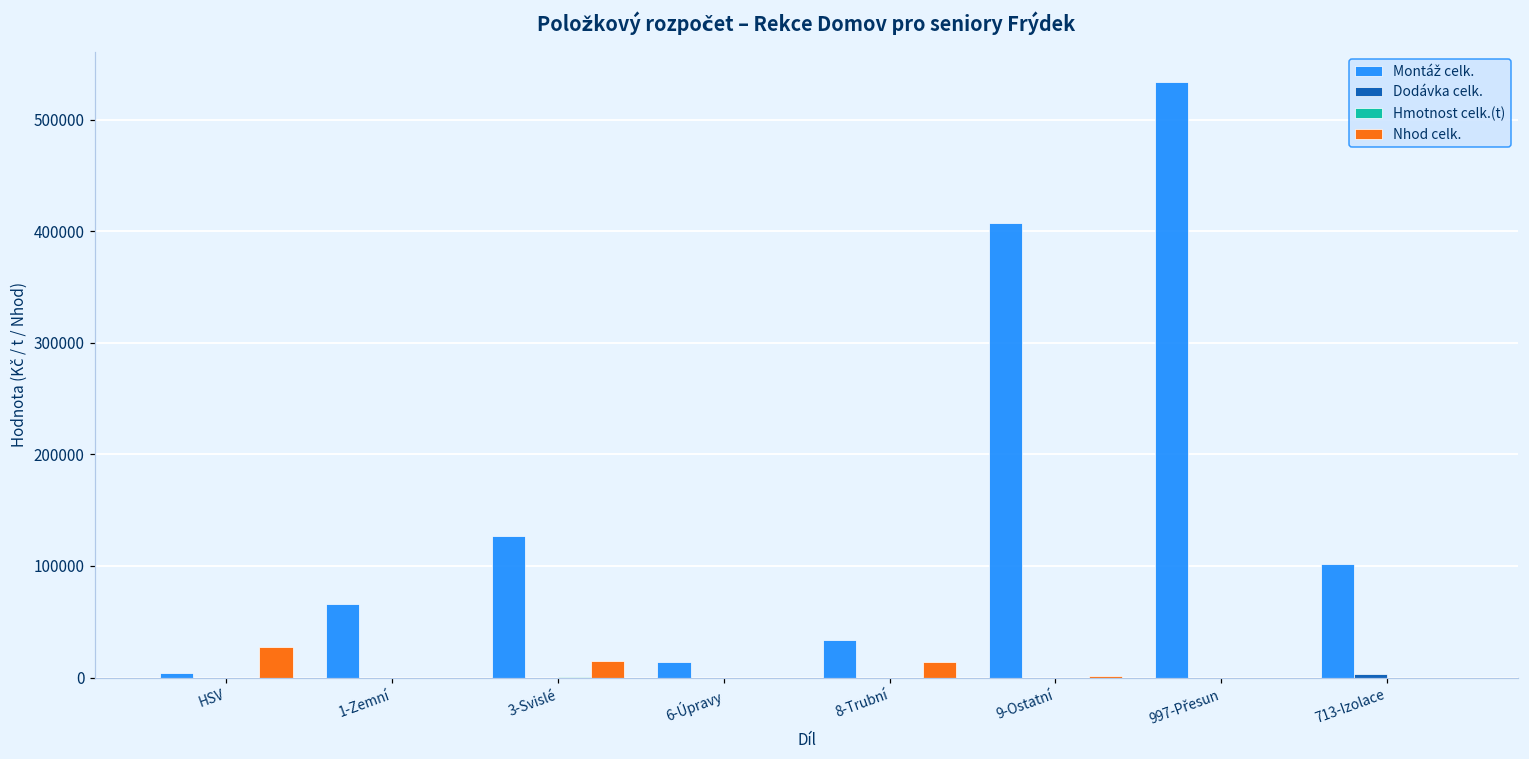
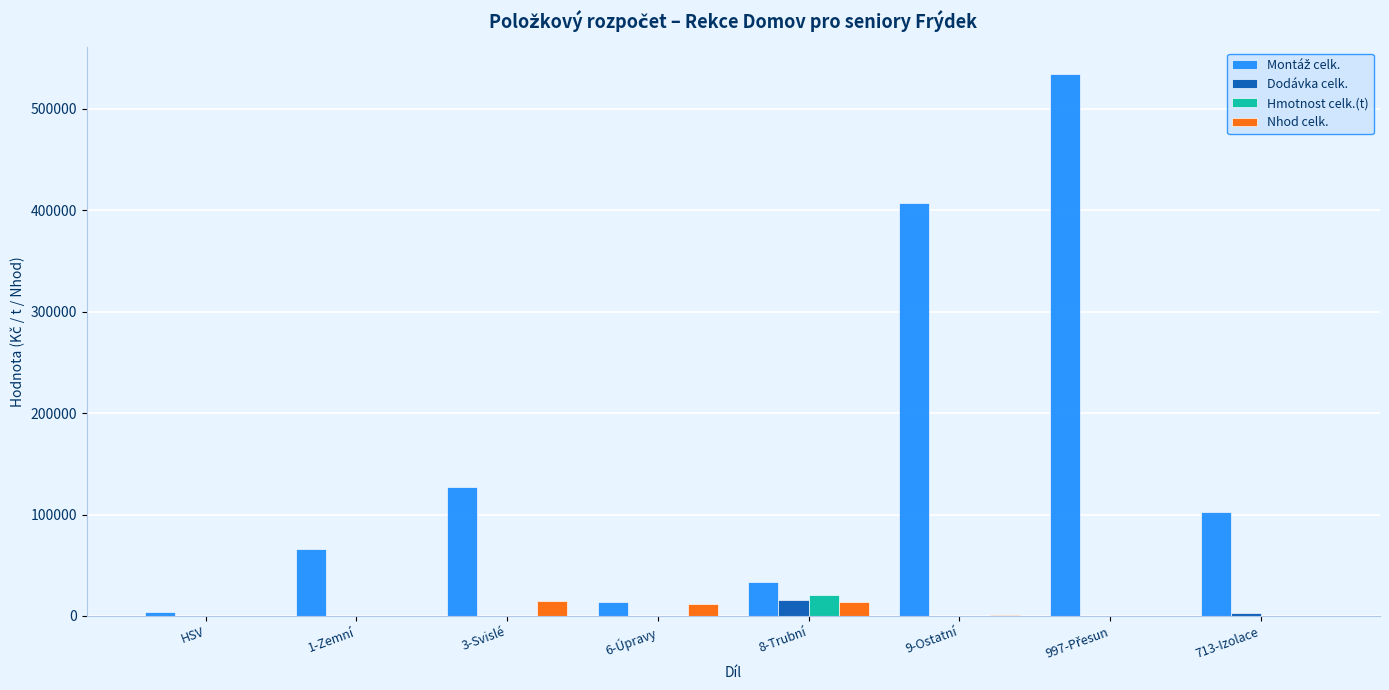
  {
    "Montáž celk.": {
      "HSV": 4000,
      "1-Zemní": 66000,
      "3-Svislé": 127000,
      "6-Úpravy": 14000,
      "8-Trubní": 33000,
      "9-Ostatní": 408000,
      "997-Přesun": 534000,
      "713-Izolace": 102000
    },
    "Dodávka celk.": {
      "HSV": 0,
      "1-Zemní": 0,
      "3-Svislé": 0,
      "6-Úpravy": 0,
-     "8-Trubní": 0,
+     "8-Trubní": 16000,
      "9-Ostatní": 0,
      "997-Přesun": 0,
      "713-Izolace": 3000
    },
    "Hmotnost celk.(t)": {
      "HSV": 0,
      "1-Zemní": 0,
-     "8-Trubní": 0,
+     "8-Trubní": 20000,
      "9-Ostatní": 0,
      "997-Přesun": 0
    },
    "Nhod celk.": {
-     "HSV": 28000,
+     "HSV": 0,
      "1-Zemní": 0,
      "3-Svislé": 14000,
-     "6-Úpravy": 0,
+     "6-Úpravy": 11000,
      "8-Trubní": 14000,
      "997-Přesun": 0,
      "713-Izolace": 0
    }
  }
